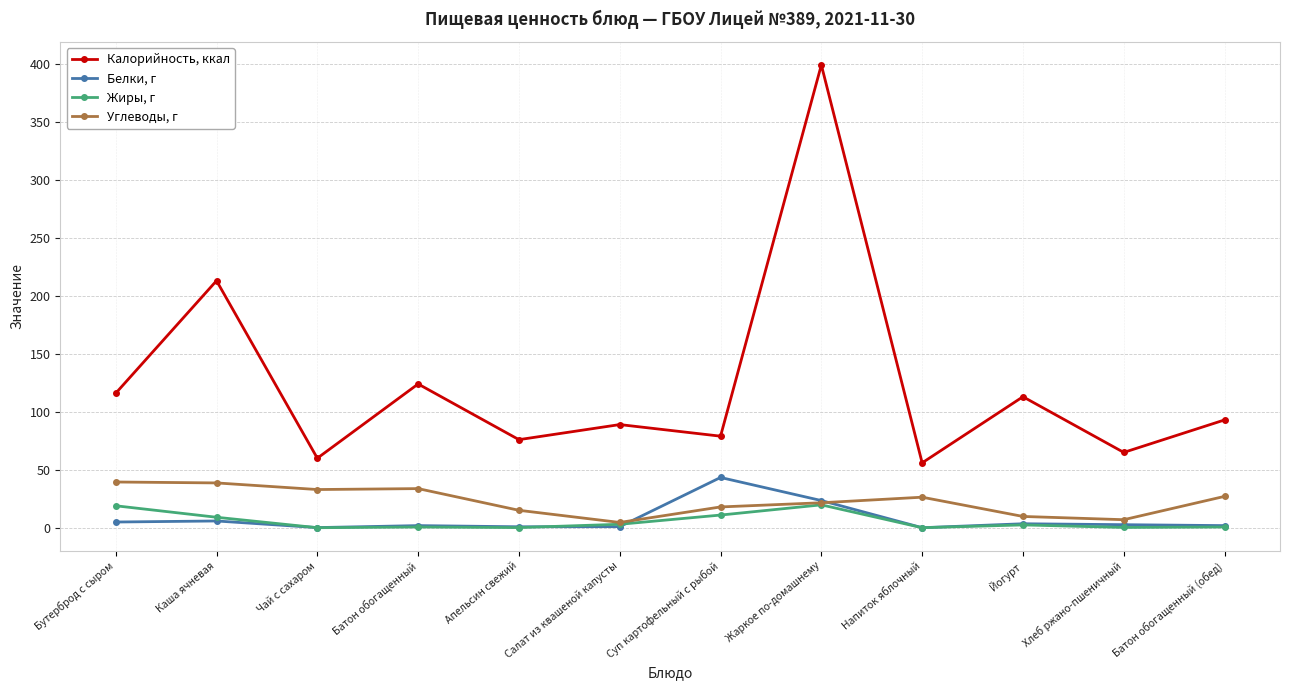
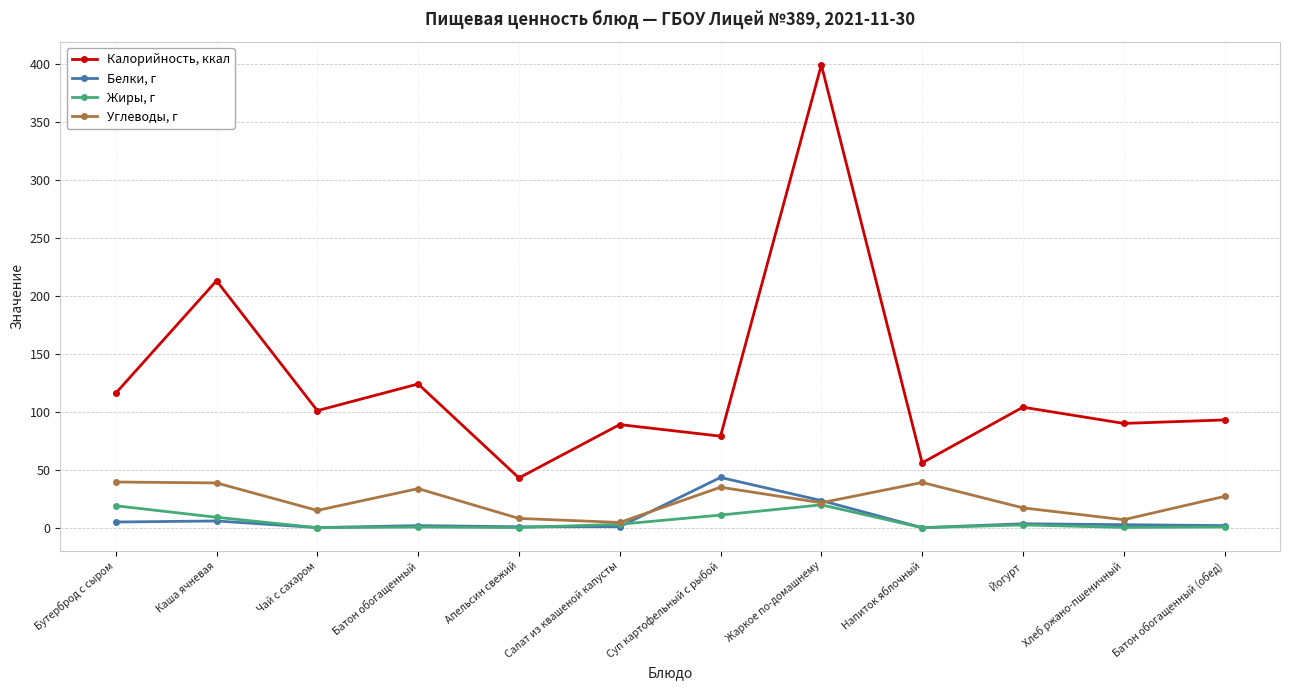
  {
    "Калорийность, ккал": {
      "Бутерброд с сыром": 116,
      "Каша ячневая": 213,
-     "Чай с сахаром": 60,
+     "Чай с сахаром": 101,
      "Батон обогащенный": 124,
-     "Апельсин свежий": 76,
+     "Апельсин свежий": 43,
      "Салат из квашеной капусты": 89,
      "Суп картофельный с рыбой": 79,
      "Жаркое по-домашнему": 399,
      "Напиток яблочный": 56,
-     "Йогурт": 113,
-     "Хлеб ржано-пшеничный": 65,
+     "Йогурт": 104,
+     "Хлеб ржано-пшеничный": 90,
      "Батон обогащенный (обед)": 93
    },
    "Белки, г": {
      "Бутерброд с сыром": 5,
      "Каша ячневая": 6,
      "Суп картофельный с рыбой": 43,
      "Хлеб ржано-пшеничный": 3
    },
    "Жиры, г": {
      "Бутерброд с сыром": 19,
      "Каша ячневая": 9,
      "Суп картофельный с рыбой": 11,
      "Хлеб ржано-пшеничный": 0
    },
    "Углеводы, г": {
      "Бутерброд с сыром": 40,
      "Каша ячневая": 39,
-     "Чай с сахаром": 33,
+     "Чай с сахаром": 15,
      "Батон обогащенный": 34,
-     "Апельсин свежий": 15,
-     "Суп картофельный с рыбой": 18,
-     "Напиток яблочный": 26,
-     "Йогурт": 10,
+     "Апельсин свежий": 8,
+     "Суп картофельный с рыбой": 35,
+     "Напиток яблочный": 39,
+     "Йогурт": 17,
      "Хлеб ржано-пшеничный": 7,
      "Батон обогащенный (обед)": 27
    }
  }
